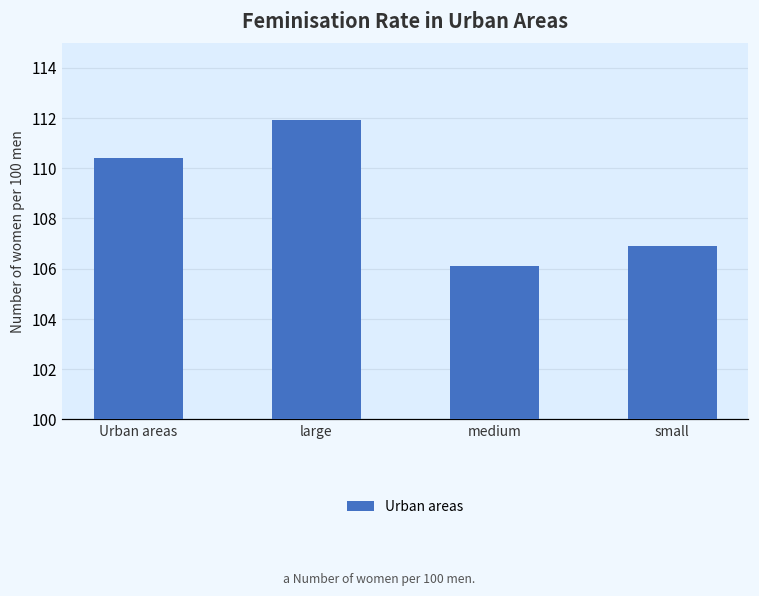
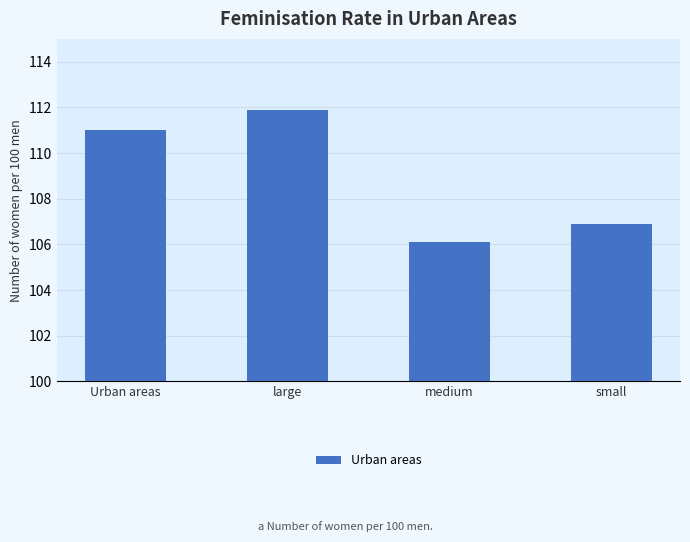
  {
-   "Urban areas": 110.4,
+   "Urban areas": 111.0,
    "large": 111.9,
    "medium": 106.1,
    "small": 106.9
  }
